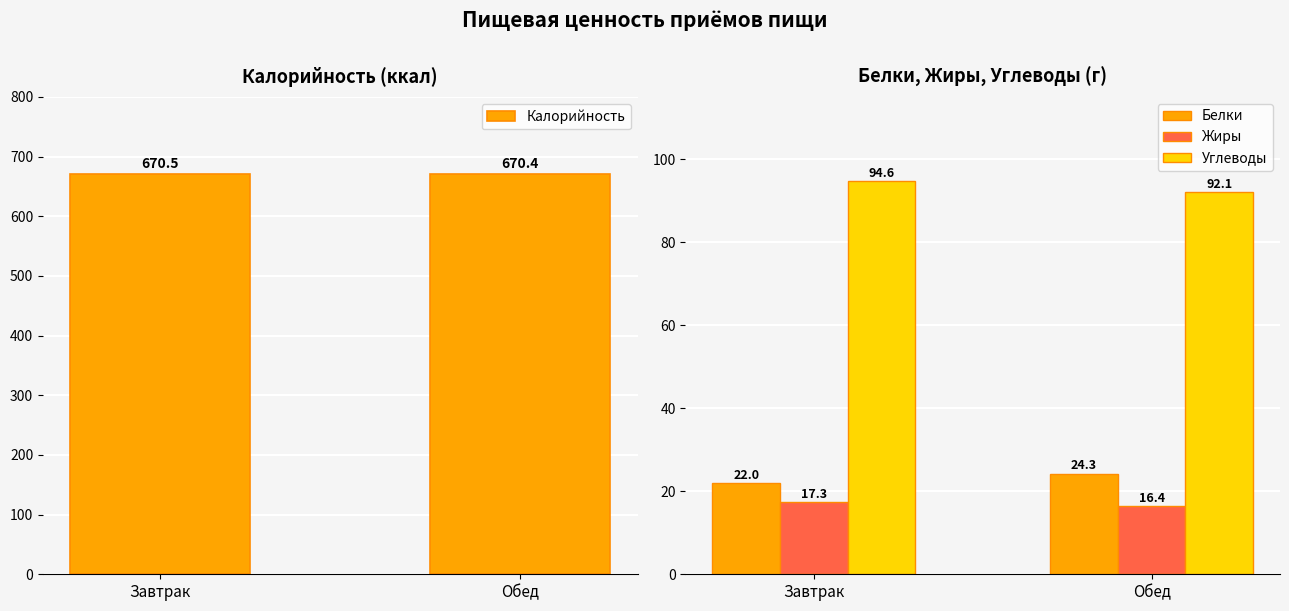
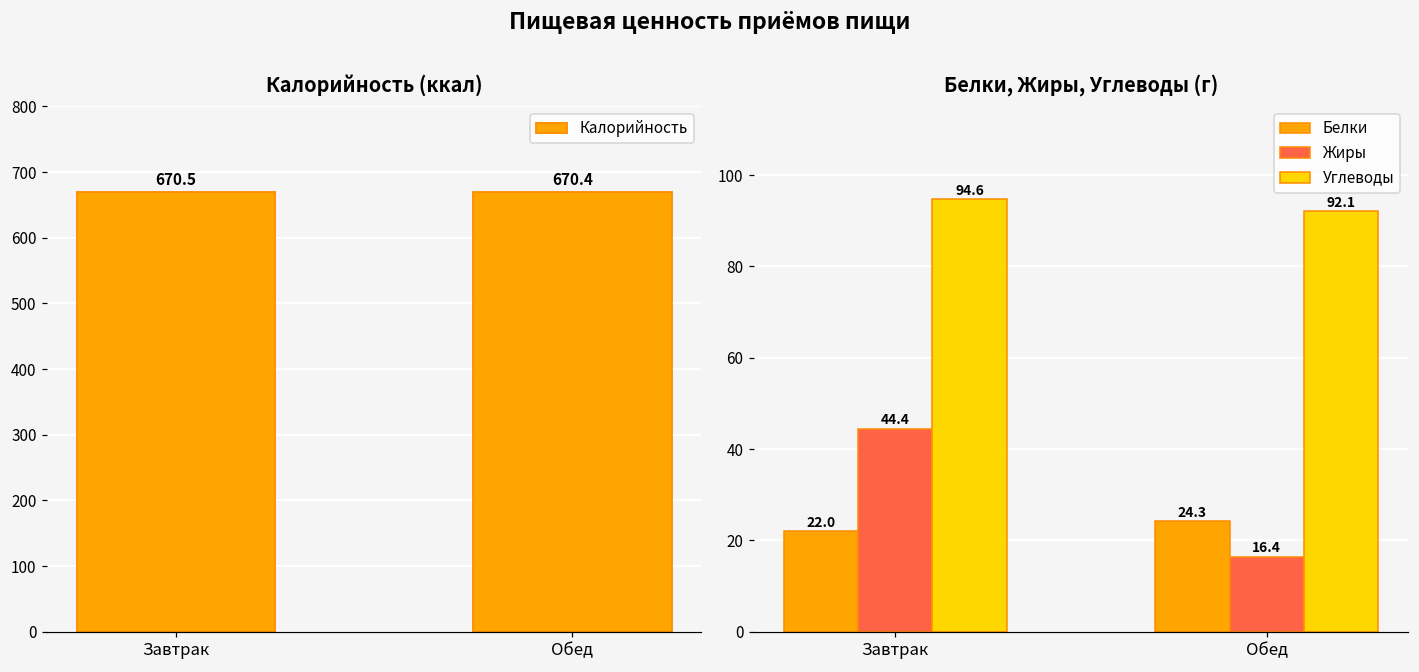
  {
    "Калорийность (ккал)": {
      "Завтрак": 670.5,
      "Обед": 670.4
    },
    "Белки, Жиры, Углеводы (г)": {
      "Жиры": {
-       "Завтрак": 17.3,
+       "Завтрак": 44.4,
        "Обед": 16.4
      }
    }
  }
